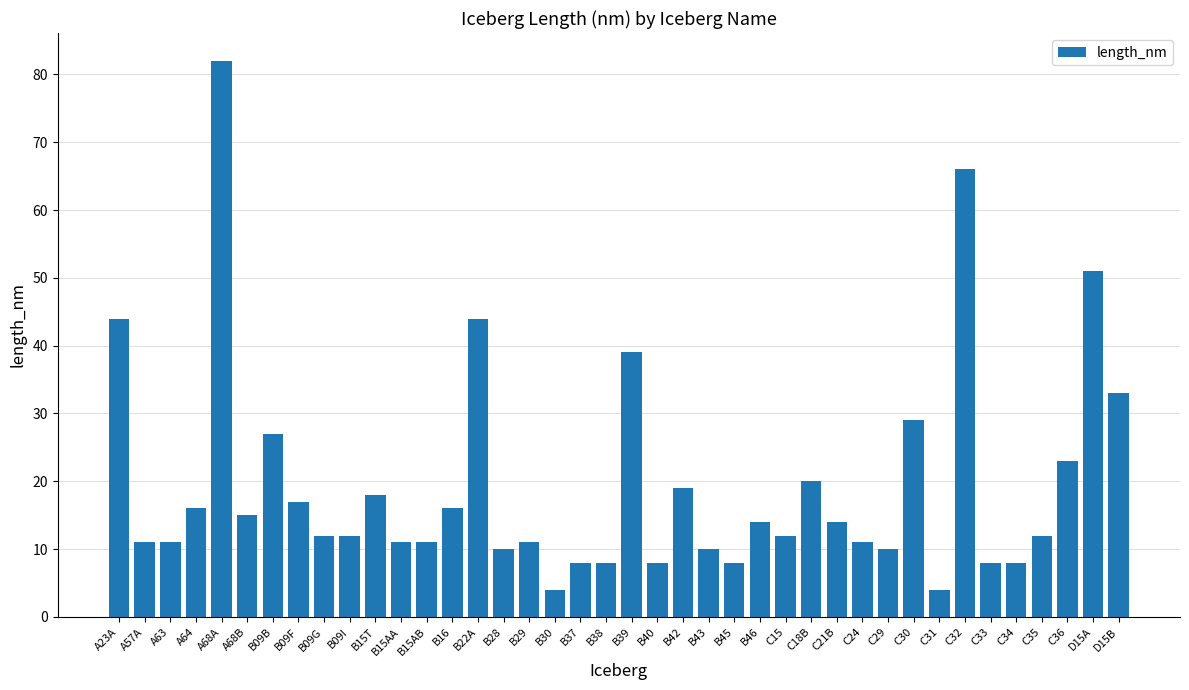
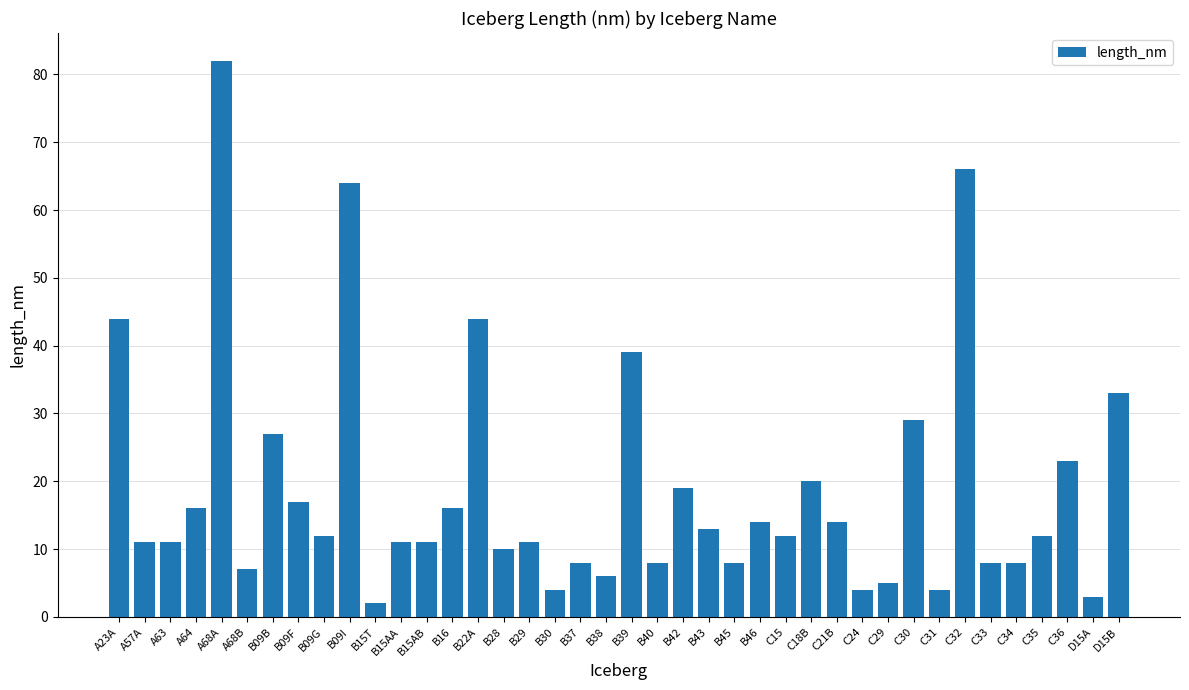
  {
    "A23A": 44,
    "A57A": 11,
    "A63": 11,
    "A64": 16,
    "A68A": 82,
-   "A68B": 15,
+   "A68B": 7,
    "B09B": 27,
    "B09F": 17,
    "B09G": 12,
-   "B09I": 12,
-   "B15T": 18,
+   "B09I": 64,
+   "B15T": 2,
    "B15AA": 11,
    "B15AB": 11,
    "B16": 16,
    "B22A": 44,
    "B28": 10,
    "B29": 11,
    "B30": 4,
    "B37": 8,
-   "B38": 8,
+   "B38": 6,
    "B39": 39,
    "B40": 8,
    "B42": 19,
-   "B43": 10,
+   "B43": 13,
    "B45": 8,
    "B46": 14,
    "C15": 12,
    "C18B": 20,
    "C21B": 14,
-   "C24": 11,
-   "C29": 10,
+   "C24": 4,
+   "C29": 5,
    "C30": 29,
    "C31": 4,
    "C32": 66,
    "C33": 8,
    "C34": 8,
    "C35": 12,
    "C36": 23,
-   "D15A": 51,
+   "D15A": 3,
    "D15B": 33
  }
